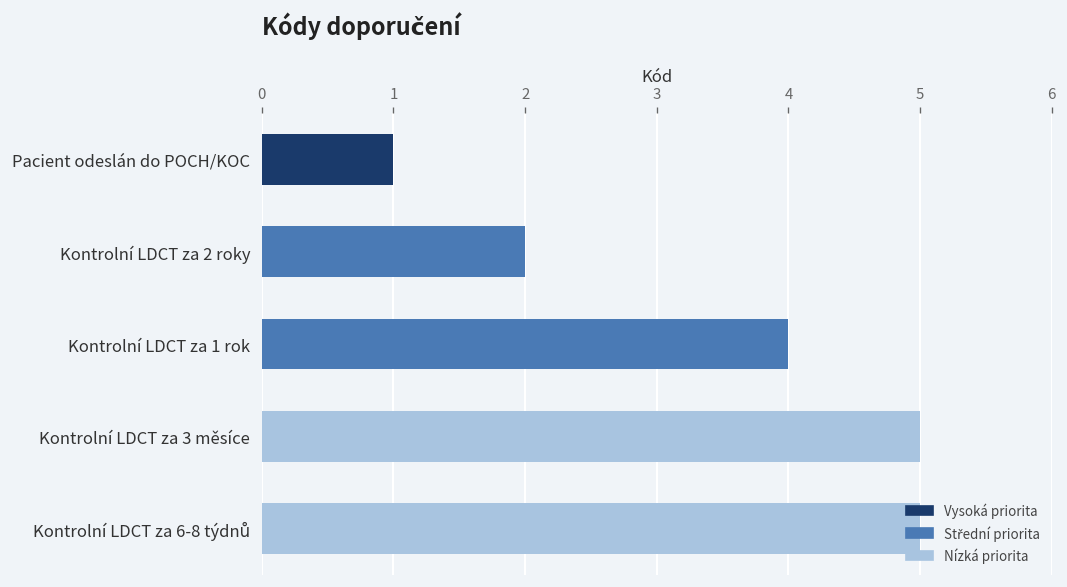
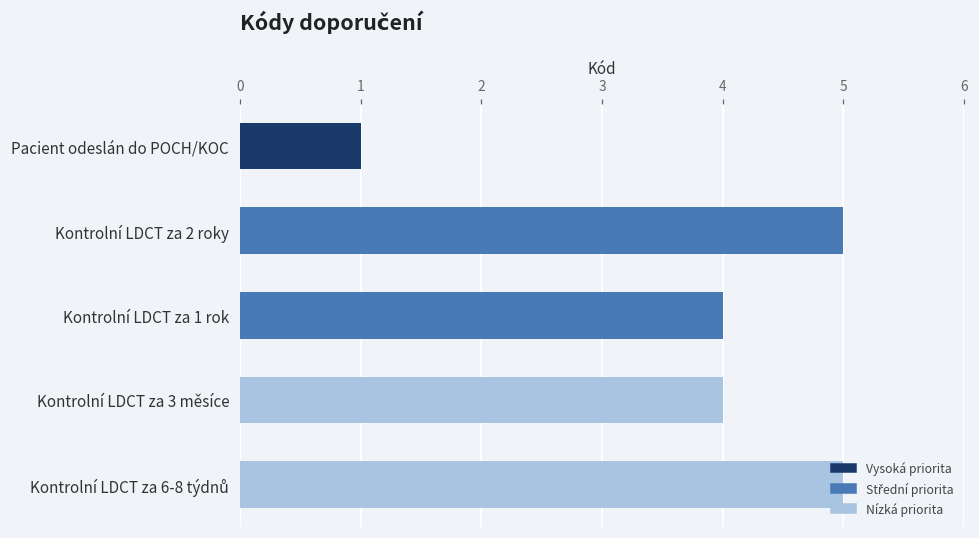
  {
    "Pacient odeslán do POCH/KOC": 1,
-   "Kontrolní LDCT za 2 roky": 2,
+   "Kontrolní LDCT za 2 roky": 5,
    "Kontrolní LDCT za 1 rok": 4,
-   "Kontrolní LDCT za 3 měsíce": 5,
+   "Kontrolní LDCT za 3 měsíce": 4,
    "Kontrolní LDCT za 6-8 týdnů": 5
  }
